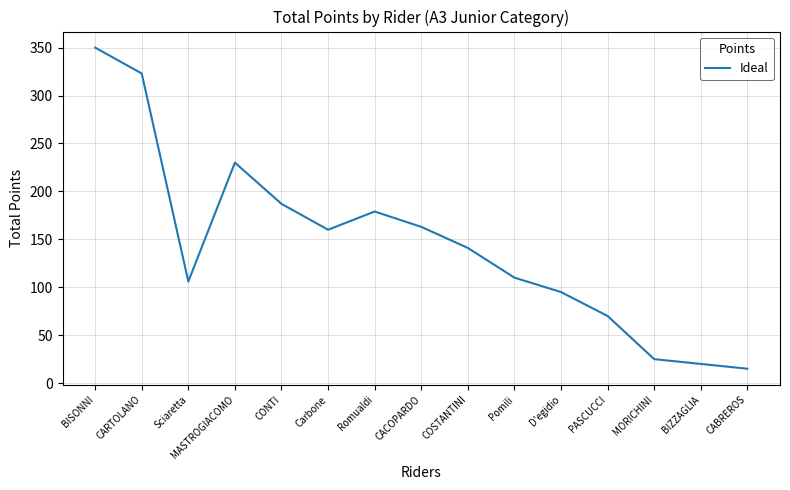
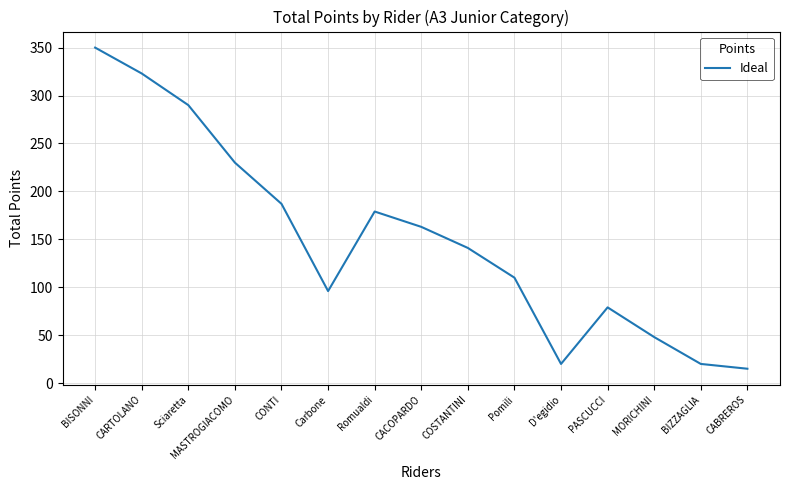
  {
    "BISONNI": 350,
    "CARTOLANO": 320,
-   "Sciaretta": 110,
+   "Sciaretta": 290,
    "MASTROGIACOMO": 230,
    "CONTI": 190,
-   "Carbone": 160,
+   "Carbone": 100,
    "Romualdi": 180,
    "CACOPARDO": 160,
    "COSTANTINI": 140,
    "Pomili": 110,
-   "D'egidio": 100,
-   "PASCUCCI": 70,
-   "MORICHINI": 30,
+   "D'egidio": 20,
+   "PASCUCCI": 80,
+   "MORICHINI": 50,
    "BIZZAGLIA": 20,
    "CABREROS": 20
  }
